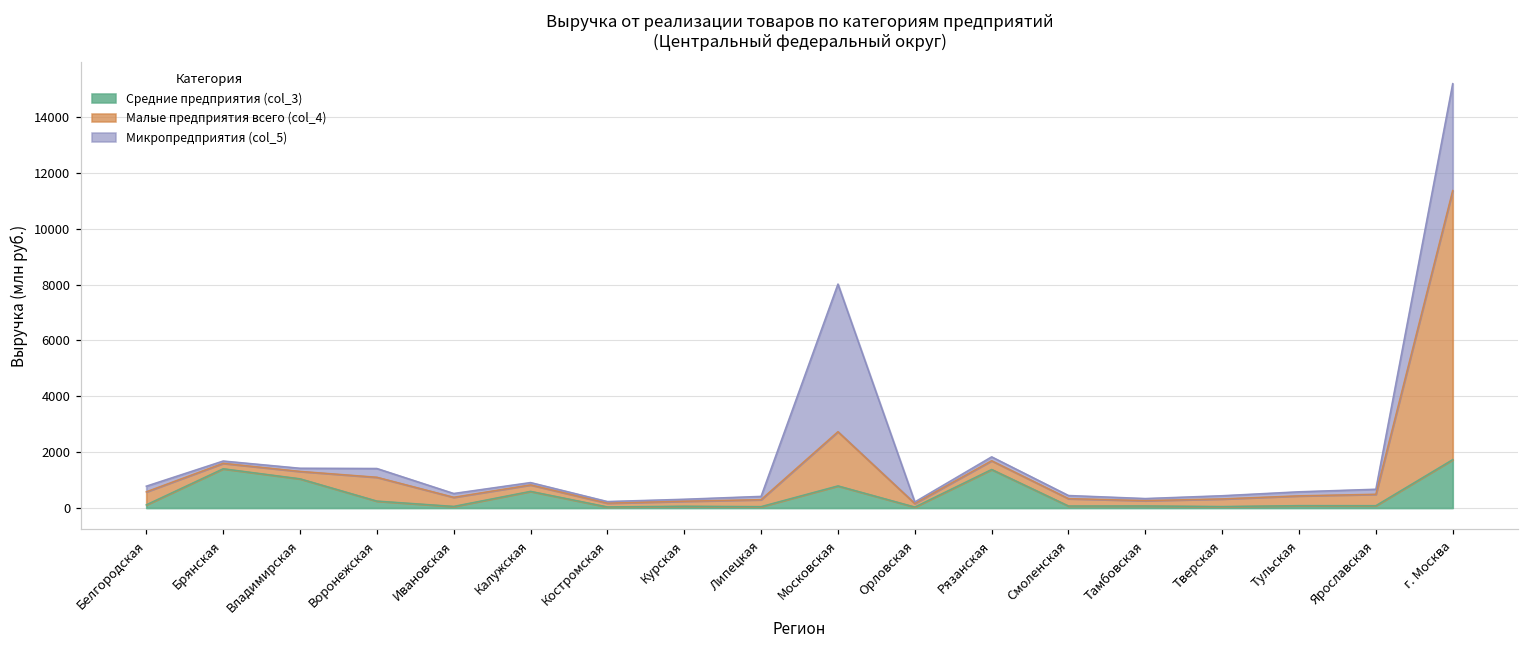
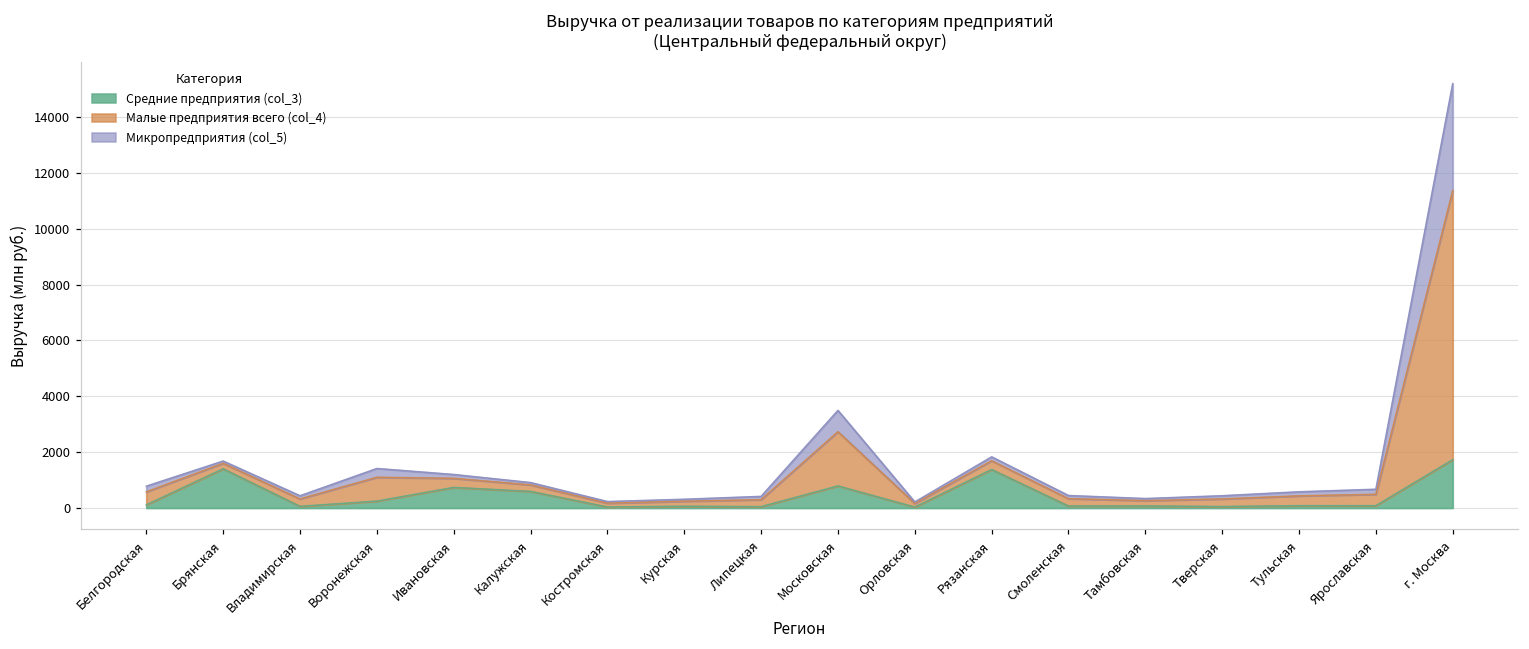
  {
    "Средние предприятия (col_3)": {
      "Белгородская": 100,
      "Брянская": 1400,
-     "Владимирская": 1000,
+     "Владимирская": 100,
      "Воронежская": 200,
-     "Ивановская": 100,
+     "Ивановская": 700,
      "Калужская": 600,
      "Костромская": 0,
      "Курская": 100,
      "Липецкая": 0,
      "Московская": 800,
      "Орловская": 0,
      "Рязанская": 1400,
      "Смоленская": 100,
      "Тамбовская": 100,
      "Тверская": 100,
      "Тульская": 100,
      "Ярославская": 100,
      "г. Москва": 1700
    },
    "Малые предприятия всего (col_4)": {
      "Белгородская": 500,
      "Владимирская": 300,
      "Воронежская": 900,
      "Ивановская": 300,
      "Липецкая": 300,
      "Московская": 1900,
      "Рязанская": 300,
      "Смоленская": 300,
      "Тверская": 300,
      "Тульская": 400,
      "Ярославская": 400,
      "г. Москва": 9600
    },
    "Микропредприятия (col_5)": {
      "Белгородская": 200,
      "Владимирская": 100,
      "Воронежская": 300,
      "Ивановская": 100,
      "Липецкая": 100,
-     "Московская": 5300,
+     "Московская": 800,
      "Рязанская": 100,
      "Смоленская": 100,
      "Тверская": 100,
      "Тульская": 100,
      "Ярославская": 200,
      "г. Москва": 3800
    }
  }
